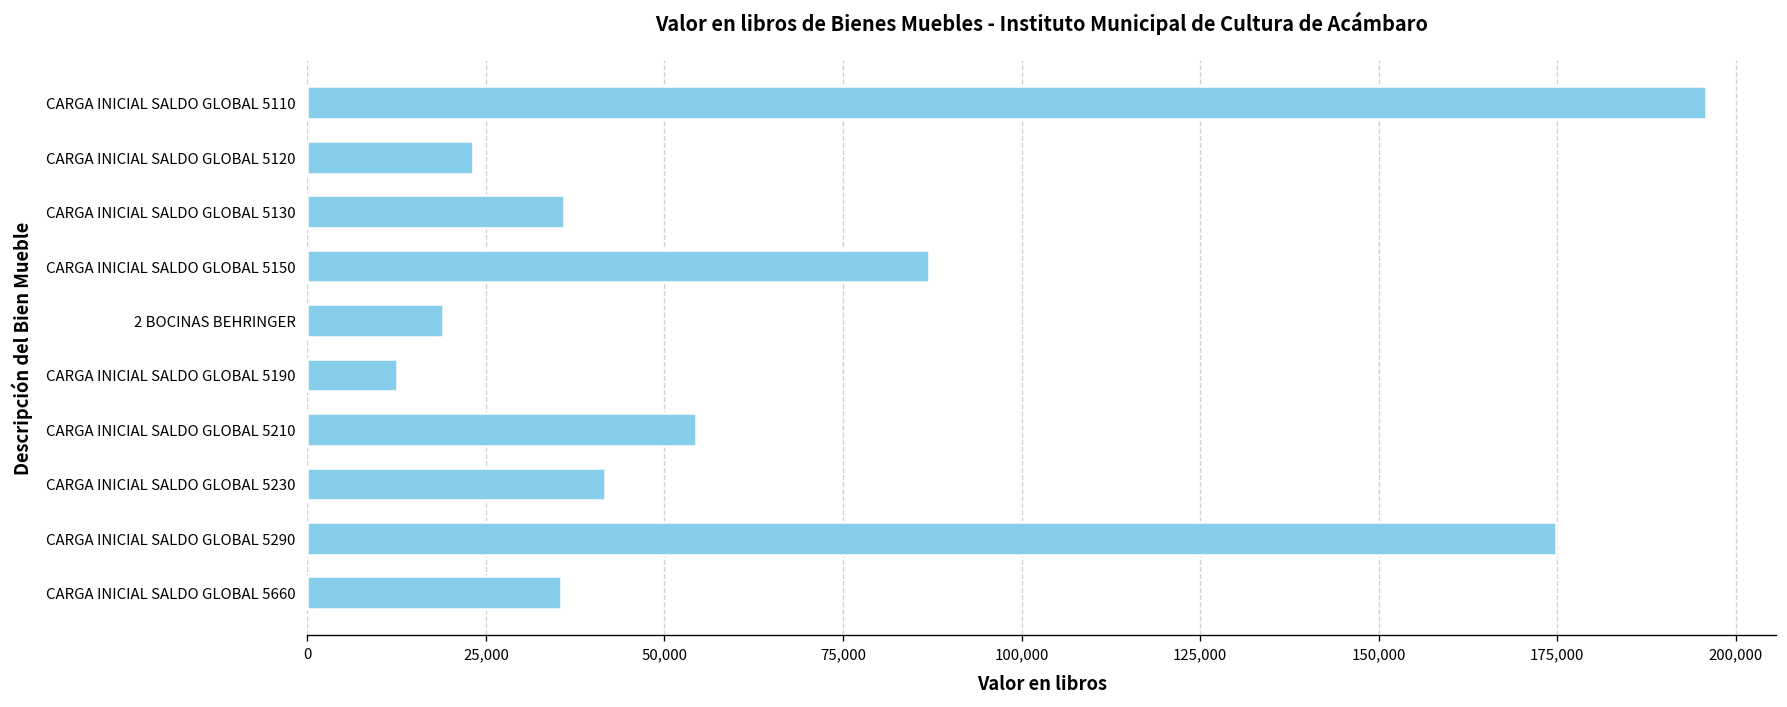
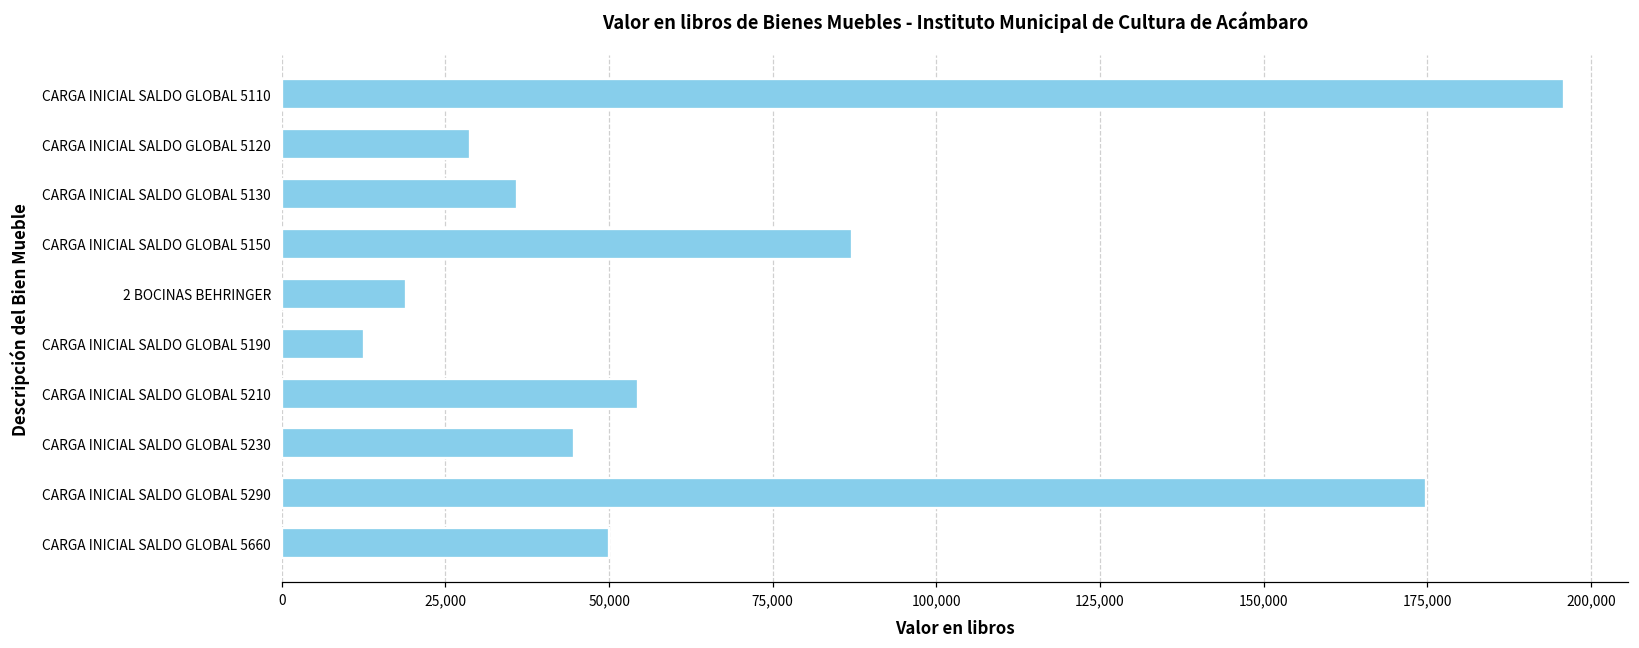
  {
    "CARGA INICIAL SALDO GLOBAL 5110": "196,000",
-   "CARGA INICIAL SALDO GLOBAL 5120": "23,000",
+   "CARGA INICIAL SALDO GLOBAL 5120": "29,000",
    "CARGA INICIAL SALDO GLOBAL 5130": "36,000",
    "CARGA INICIAL SALDO GLOBAL 5150": "87,000",
    "2 BOCINAS BEHRINGER": "19,000",
    "CARGA INICIAL SALDO GLOBAL 5190": "13,000",
    "CARGA INICIAL SALDO GLOBAL 5210": "54,000",
-   "CARGA INICIAL SALDO GLOBAL 5230": "42,000",
+   "CARGA INICIAL SALDO GLOBAL 5230": "45,000",
    "CARGA INICIAL SALDO GLOBAL 5290": "175,000",
-   "CARGA INICIAL SALDO GLOBAL 5660": "35,000"
+   "CARGA INICIAL SALDO GLOBAL 5660": "50,000"
  }
